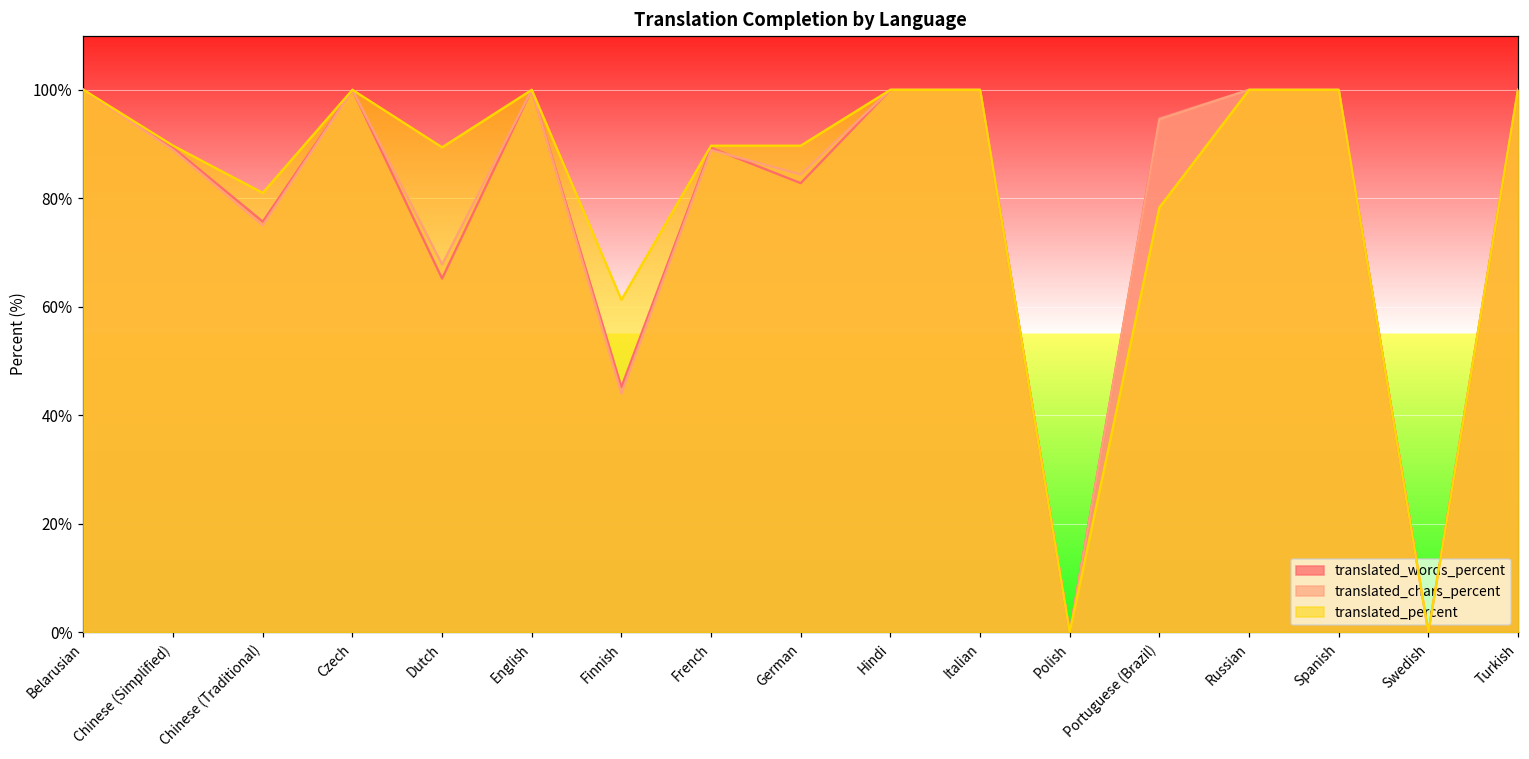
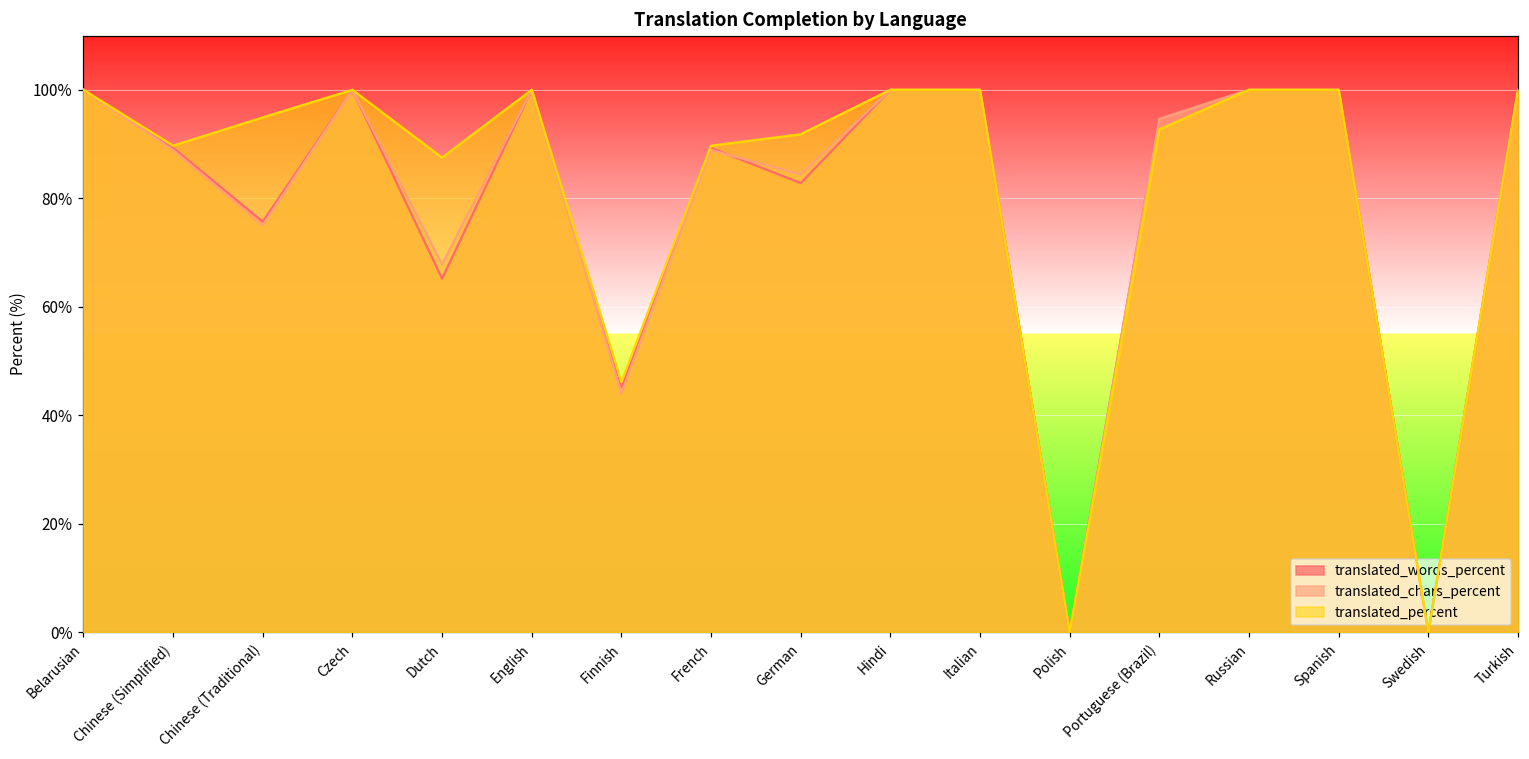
  {
    "translated_percent": {
-     "Chinese (Traditional)": "81%",
-     "Dutch": "89%",
-     "Finnish": "61%",
-     "German": "90%",
-     "Portuguese (Brazil)": "78%"
+     "Chinese (Traditional)": "95%",
+     "Dutch": "88%",
+     "Finnish": "46%",
+     "German": "92%",
+     "Portuguese (Brazil)": "93%"
    }
  }
